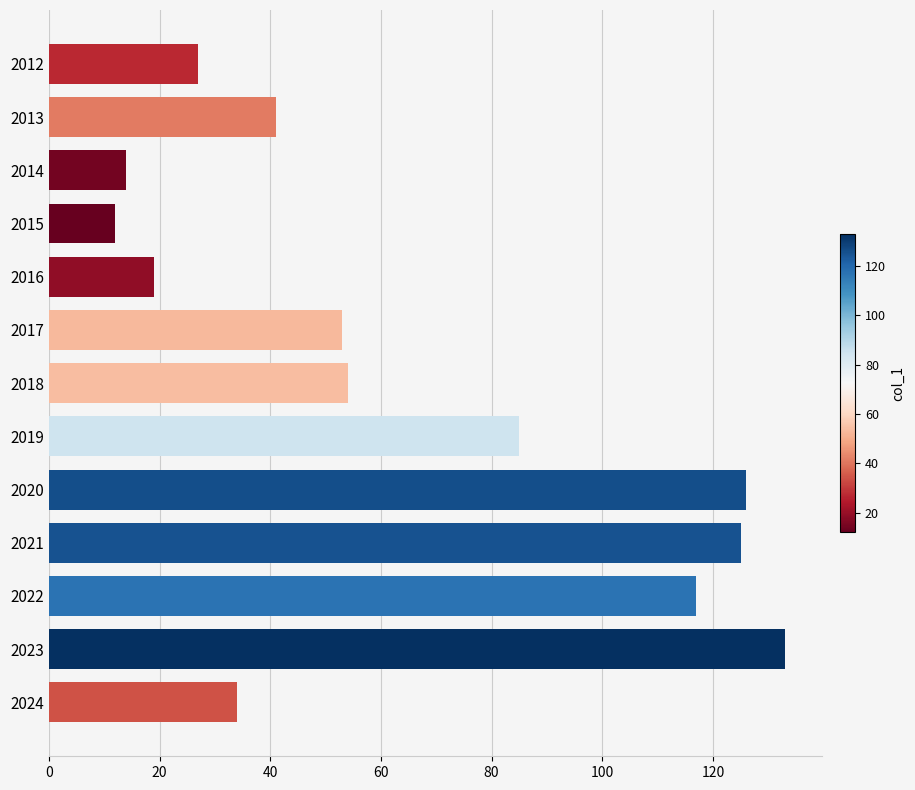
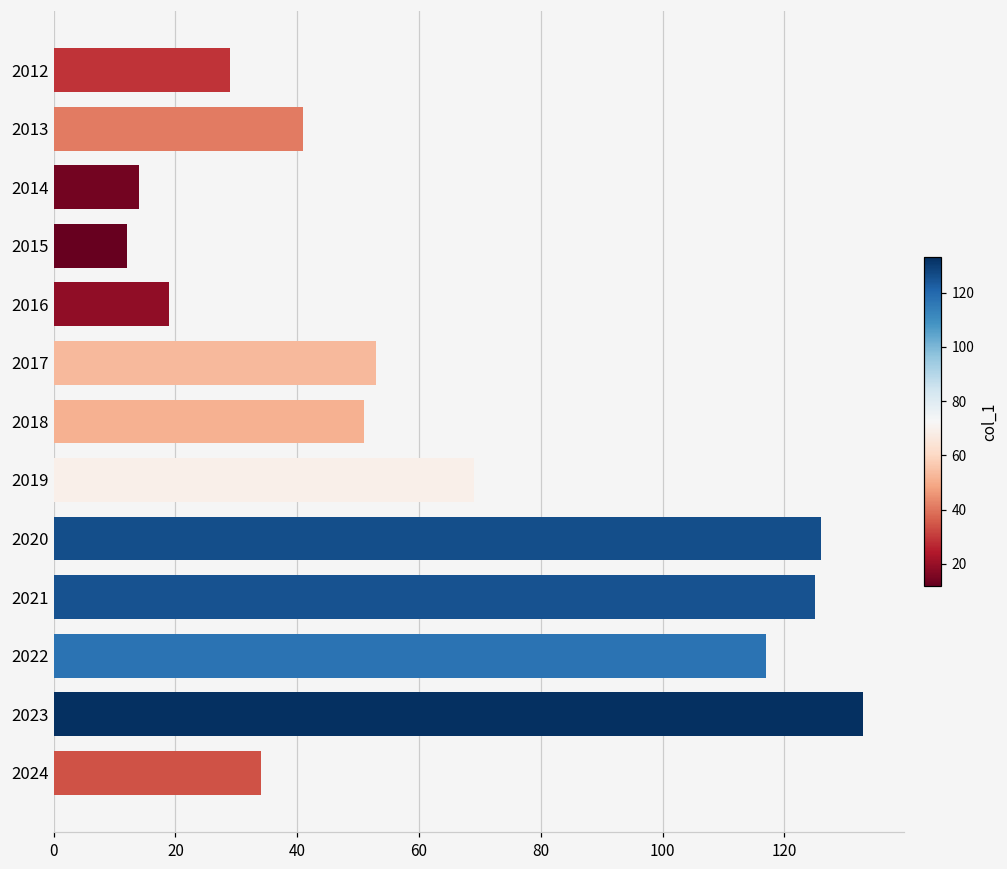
  {
-   "2012": 27,
+   "2012": 29,
    "2013": 41,
    "2014": 14,
    "2015": 12,
    "2016": 19,
    "2017": 53,
-   "2018": 54,
-   "2019": 85,
+   "2018": 51,
+   "2019": 69,
    "2020": 126,
    "2021": 125,
    "2022": 117,
    "2023": 133,
    "2024": 34
  }
